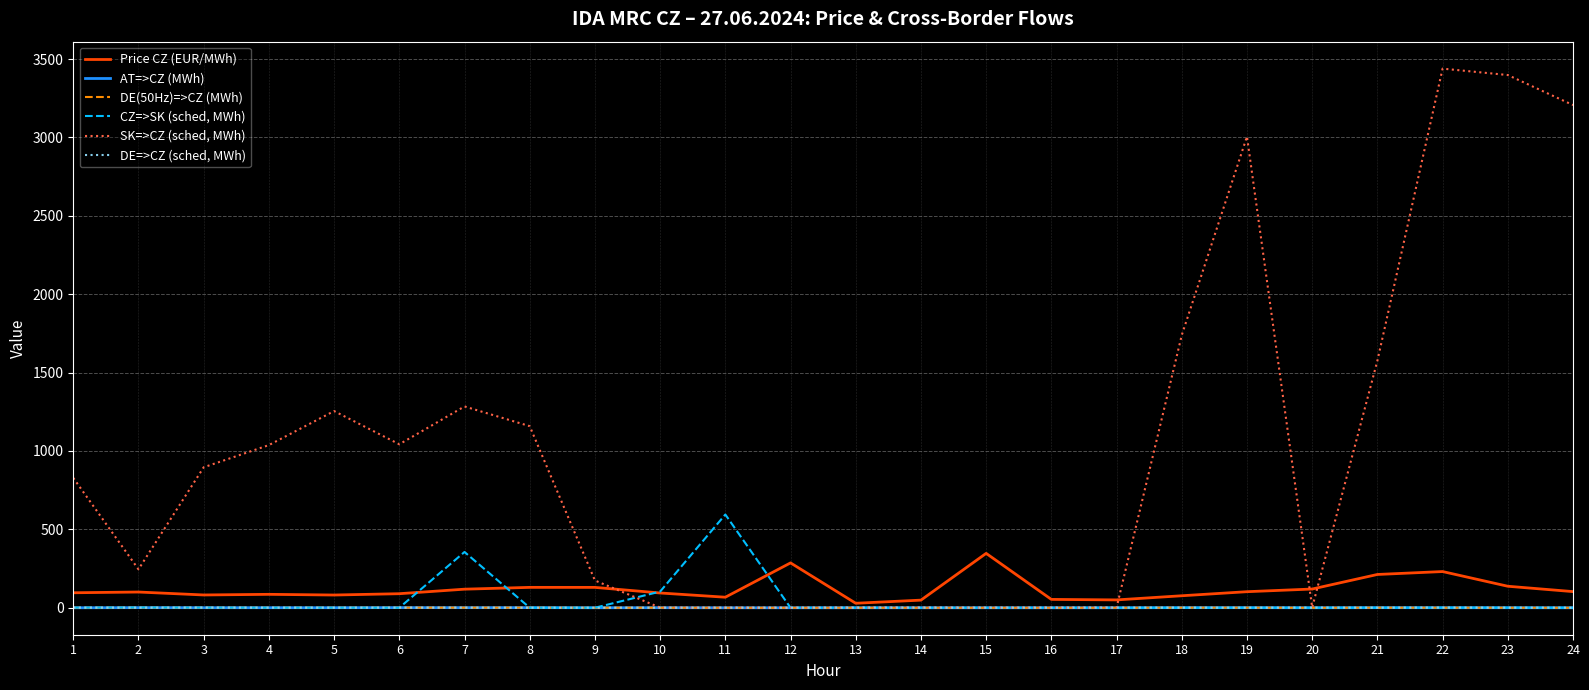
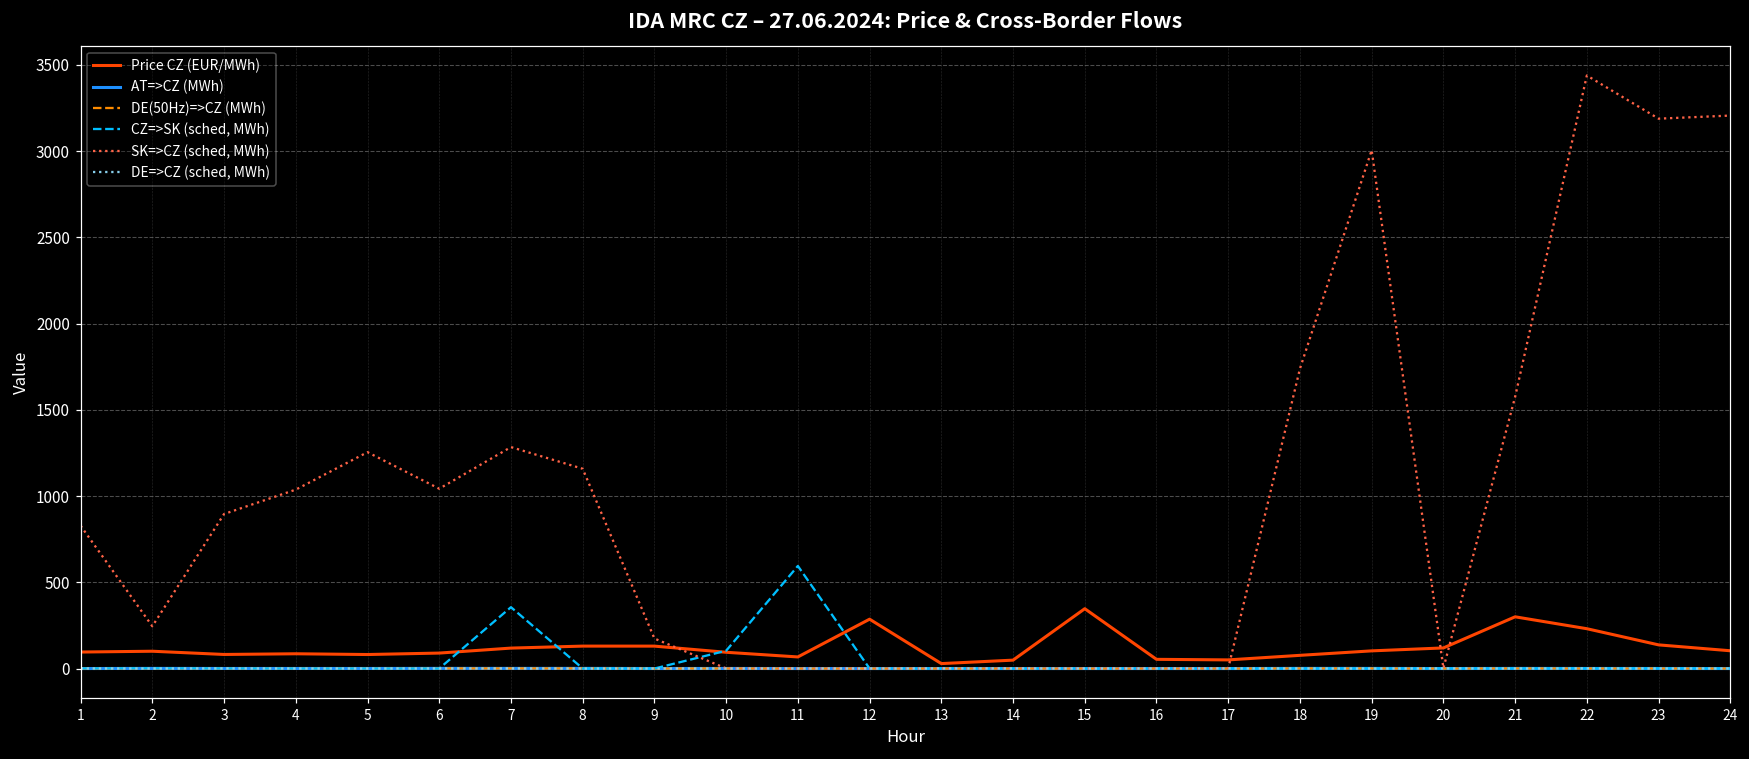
  {
    "Price CZ (EUR/MWh)": {
      "1": 100,
      "2": 100,
      "3": 80,
      "4": 90,
      "5": 80,
      "6": 90,
      "7": 120,
      "8": 130,
      "9": 130,
      "11": 70,
      "12": 290,
      "13": 30,
      "14": 50,
      "15": 350,
      "16": 50,
      "17": 50,
      "18": 80,
      "19": 100,
      "20": 120,
-     "21": 210,
+     "21": 300,
      "22": 230,
      "23": 140,
      "24": 100
    },
    "DE=>CZ (sched, MWh)": {
      "7": 0
    },
    "CZ=>SK (sched, MWh)": {
      "7": 360,
      "11": 590
    },
    "SK=>CZ (sched, MWh)": {
      "1": 830,
      "2": 250,
      "3": 900,
      "4": 1040,
      "5": 1250,
      "6": 1040,
      "7": 1280,
      "8": 1160,
      "9": 170,
      "18": 1740,
      "19": 3010,
      "21": 1580,
      "22": 3440,
-     "23": 3400,
+     "23": 3190,
      "24": 3210
    }
  }
